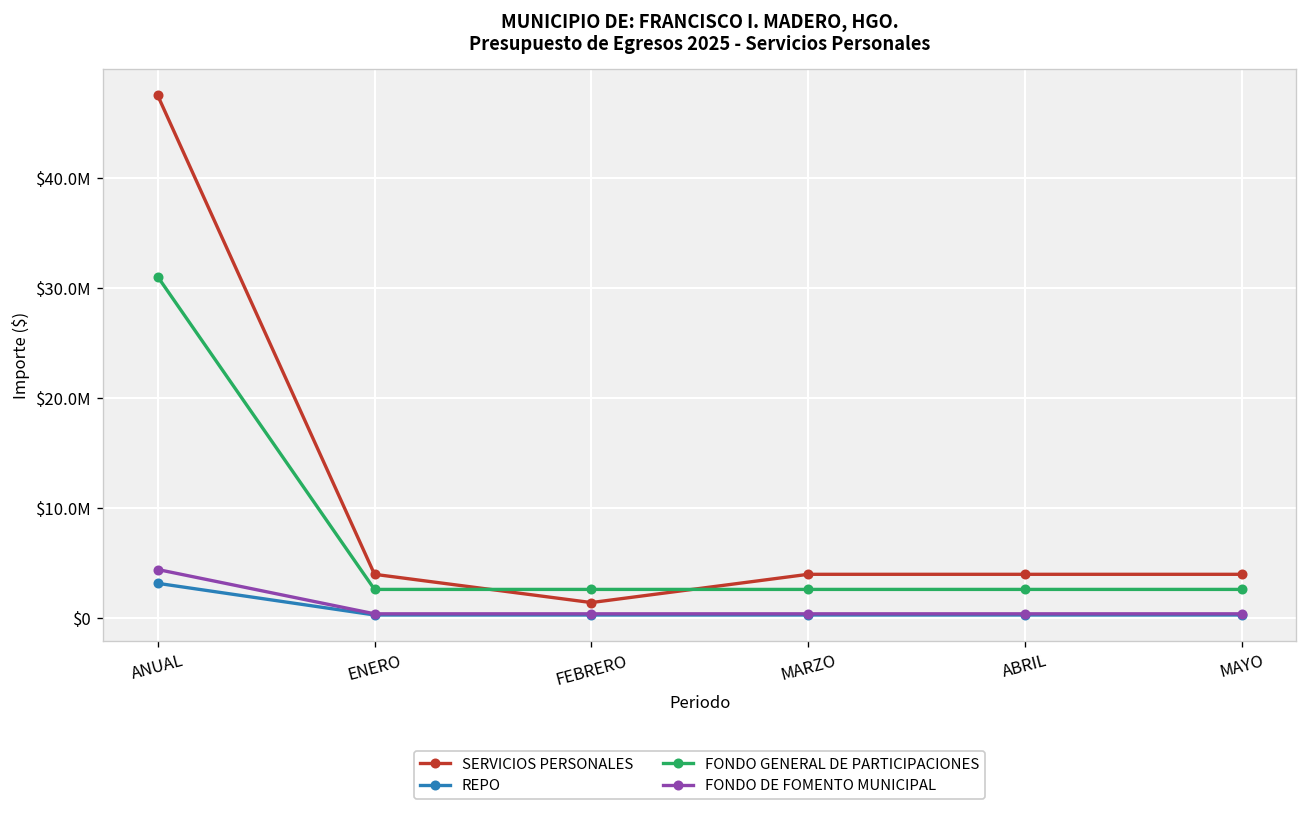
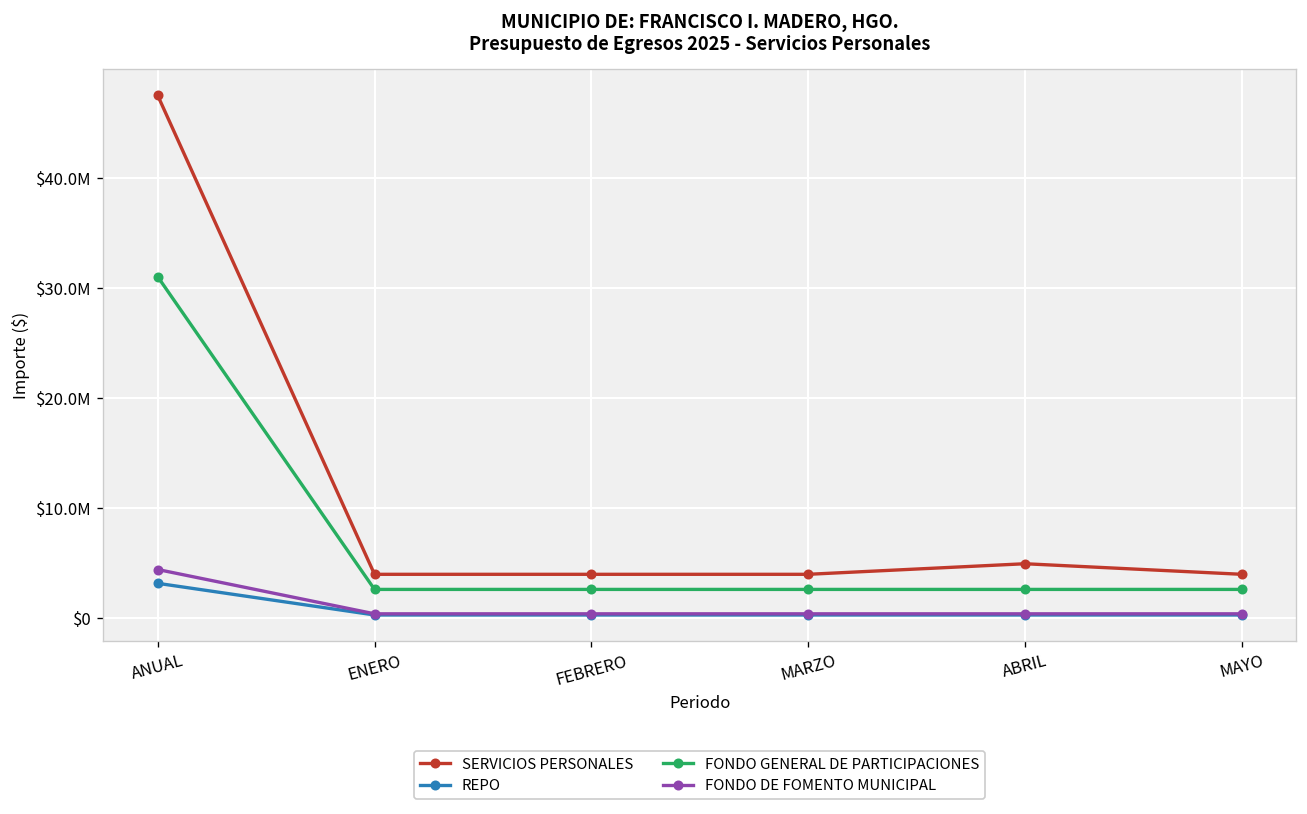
  {
    "SERVICIOS PERSONALES": {
      "ANUAL": "$47000000",
      "ENERO": "$4000000",
-     "FEBRERO": "$1000000",
+     "FEBRERO": "$4000000",
      "MARZO": "$4000000",
-     "ABRIL": "$4000000",
+     "ABRIL": "$5000000",
      "MAYO": "$4000000"
    },
    "REPO": {
      "ANUAL": "$3000000"
    },
    "FONDO GENERAL DE PARTICIPACIONES": {
      "ANUAL": "$31000000",
      "ENERO": "$3000000",
      "FEBRERO": "$3000000",
      "MARZO": "$3000000",
      "ABRIL": "$3000000",
      "MAYO": "$3000000"
    },
    "FONDO DE FOMENTO MUNICIPAL": {
      "ANUAL": "$4000000"
    }
  }
